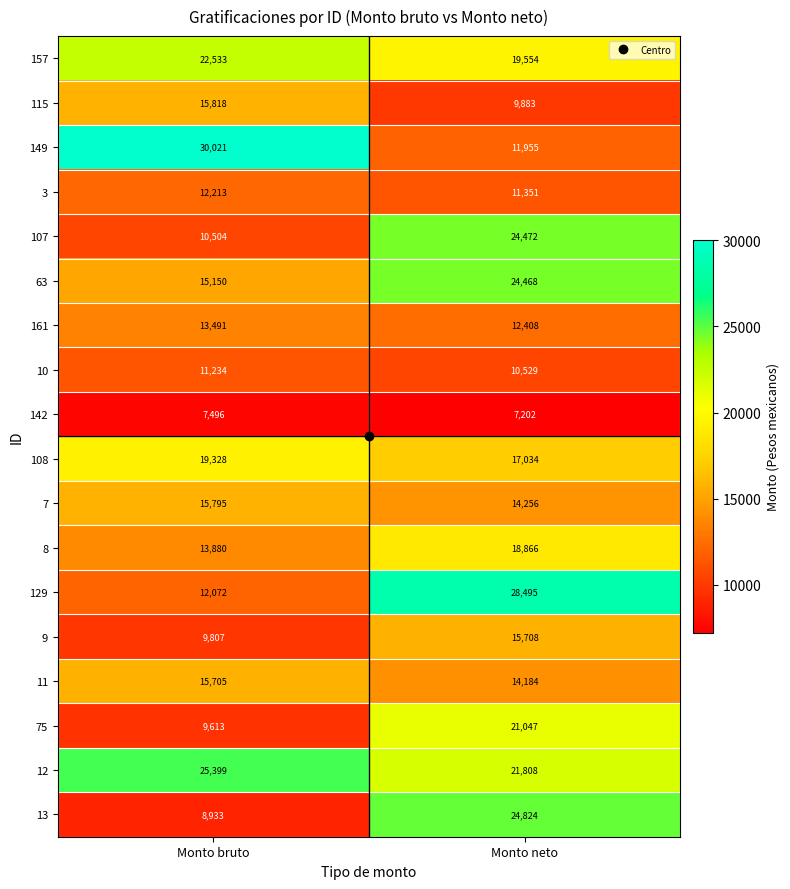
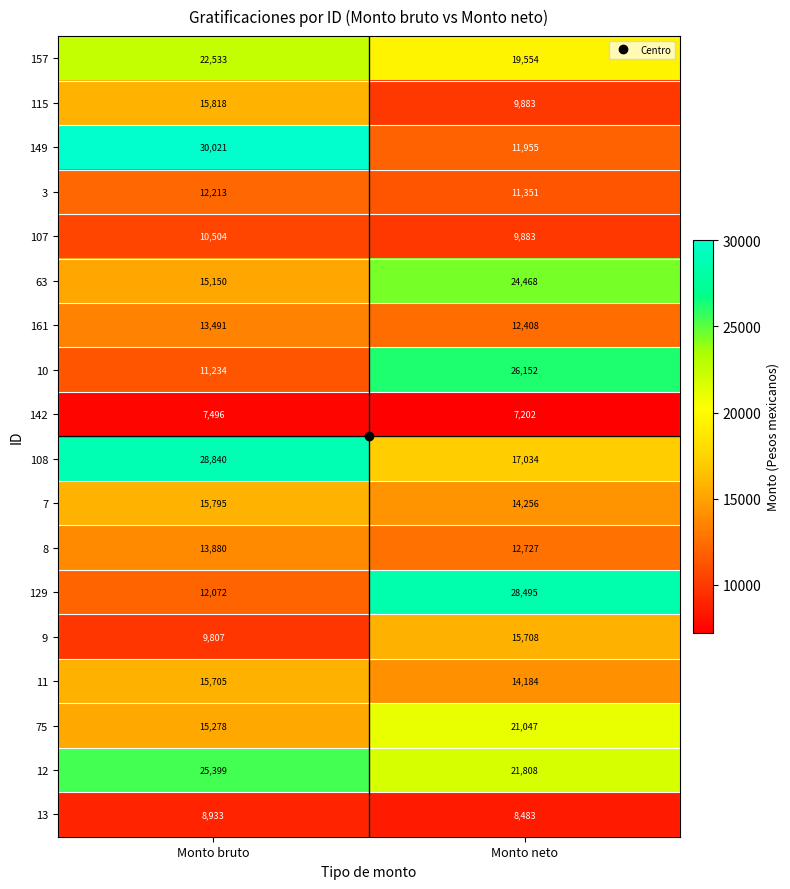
  {
    "157": {
      "Monto bruto": "22,533",
      "Monto neto": "19,554"
    },
    "115": {
      "Monto bruto": "15,818",
      "Monto neto": "9,883"
    },
    "149": {
      "Monto bruto": "30,021",
      "Monto neto": "11,955"
    },
    "3": {
      "Monto bruto": "12,213",
      "Monto neto": "11,351"
    },
    "107": {
      "Monto bruto": "10,504",
-     "Monto neto": "24,472"
+     "Monto neto": "9,883"
    },
    "63": {
      "Monto bruto": "15,150",
      "Monto neto": "24,468"
    },
    "161": {
      "Monto bruto": "13,491",
      "Monto neto": "12,408"
    },
    "10": {
      "Monto bruto": "11,234",
-     "Monto neto": "10,529"
+     "Monto neto": "26,152"
    },
    "142": {
      "Monto bruto": "7,496",
      "Monto neto": "7,202"
    },
    "108": {
-     "Monto bruto": "19,328",
+     "Monto bruto": "28,840",
      "Monto neto": "17,034"
    },
    "7": {
      "Monto bruto": "15,795",
      "Monto neto": "14,256"
    },
    "8": {
      "Monto bruto": "13,880",
-     "Monto neto": "18,866"
+     "Monto neto": "12,727"
    },
    "129": {
      "Monto bruto": "12,072",
      "Monto neto": "28,495"
    },
    "9": {
      "Monto bruto": "9,807",
      "Monto neto": "15,708"
    },
    "11": {
      "Monto bruto": "15,705",
      "Monto neto": "14,184"
    },
    "75": {
-     "Monto bruto": "9,613",
+     "Monto bruto": "15,278",
      "Monto neto": "21,047"
    },
    "12": {
      "Monto bruto": "25,399",
      "Monto neto": "21,808"
    },
    "13": {
      "Monto bruto": "8,933",
-     "Monto neto": "24,824"
+     "Monto neto": "8,483"
    }
  }
